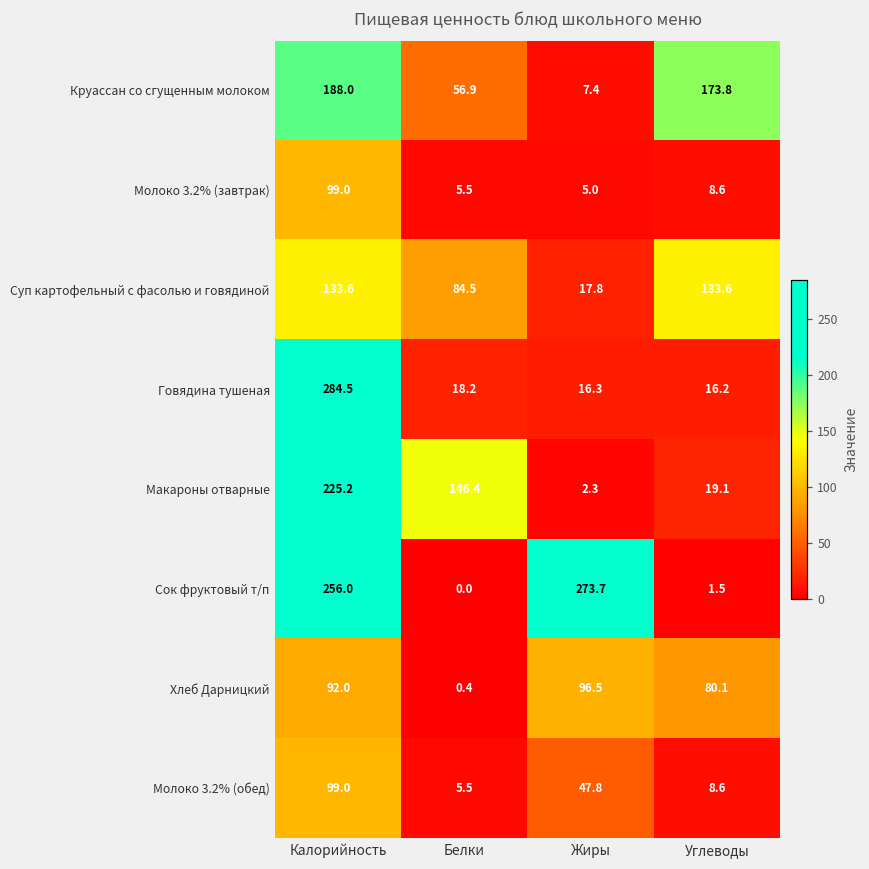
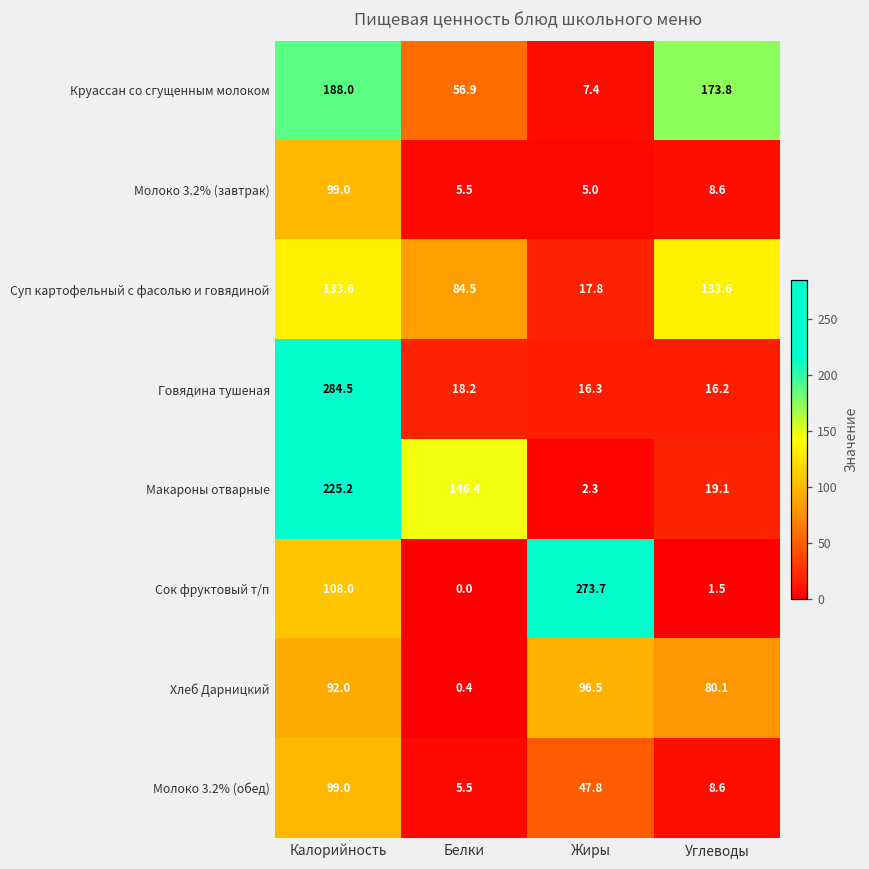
  {
    "Круассан со сгущенным молоком": {
      "Калорийность": 188.0,
      "Белки": 56.9,
      "Жиры": 7.4,
      "Углеводы": 173.8
    },
    "Молоко 3.2% (завтрак)": {
      "Калорийность": 99.0,
      "Белки": 5.5,
      "Жиры": 5.0,
      "Углеводы": 8.6
    },
    "Суп картофельный с фасолью и говядиной": {
      "Калорийность": 133.6,
      "Белки": 84.5,
      "Жиры": 17.8,
      "Углеводы": 133.6
    },
    "Говядина тушеная": {
      "Калорийность": 284.5,
      "Белки": 18.2,
      "Жиры": 16.3,
      "Углеводы": 16.2
    },
    "Макароны отварные": {
      "Калорийность": 225.2,
      "Белки": 146.4,
      "Жиры": 2.3,
      "Углеводы": 19.1
    },
    "Сок фруктовый т/п": {
-     "Калорийность": 256.0,
+     "Калорийность": 108.0,
      "Белки": 0.0,
      "Жиры": 273.7,
      "Углеводы": 1.5
    },
    "Хлеб Дарницкий": {
      "Калорийность": 92.0,
      "Белки": 0.4,
      "Жиры": 96.5,
      "Углеводы": 80.1
    },
    "Молоко 3.2% (обед)": {
      "Калорийность": 99.0,
      "Белки": 5.5,
      "Жиры": 47.8,
      "Углеводы": 8.6
    }
  }
